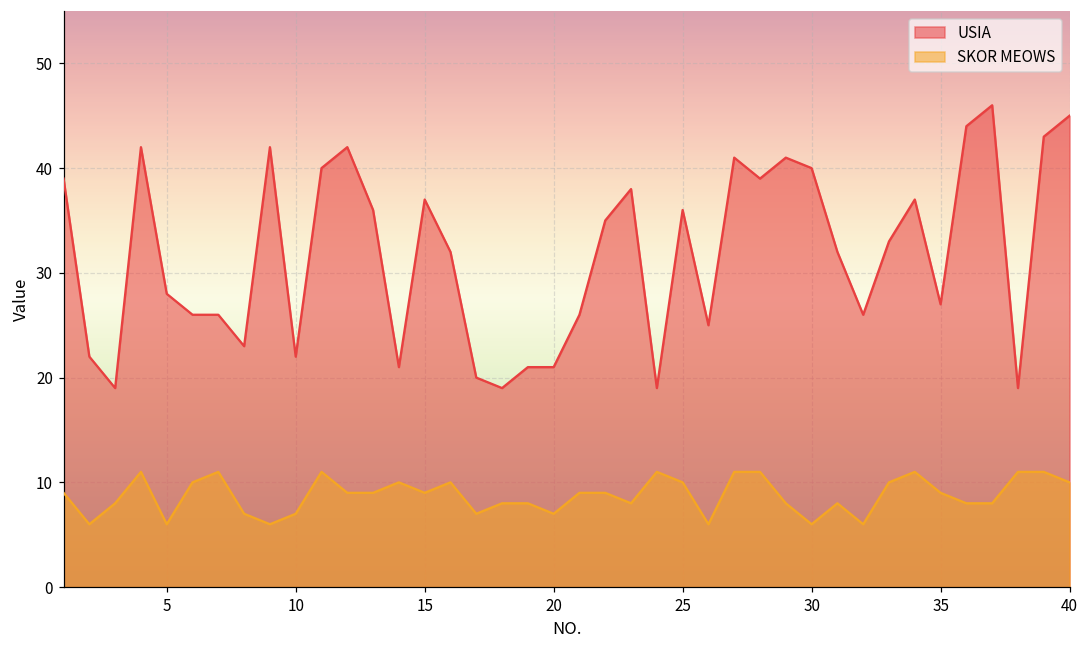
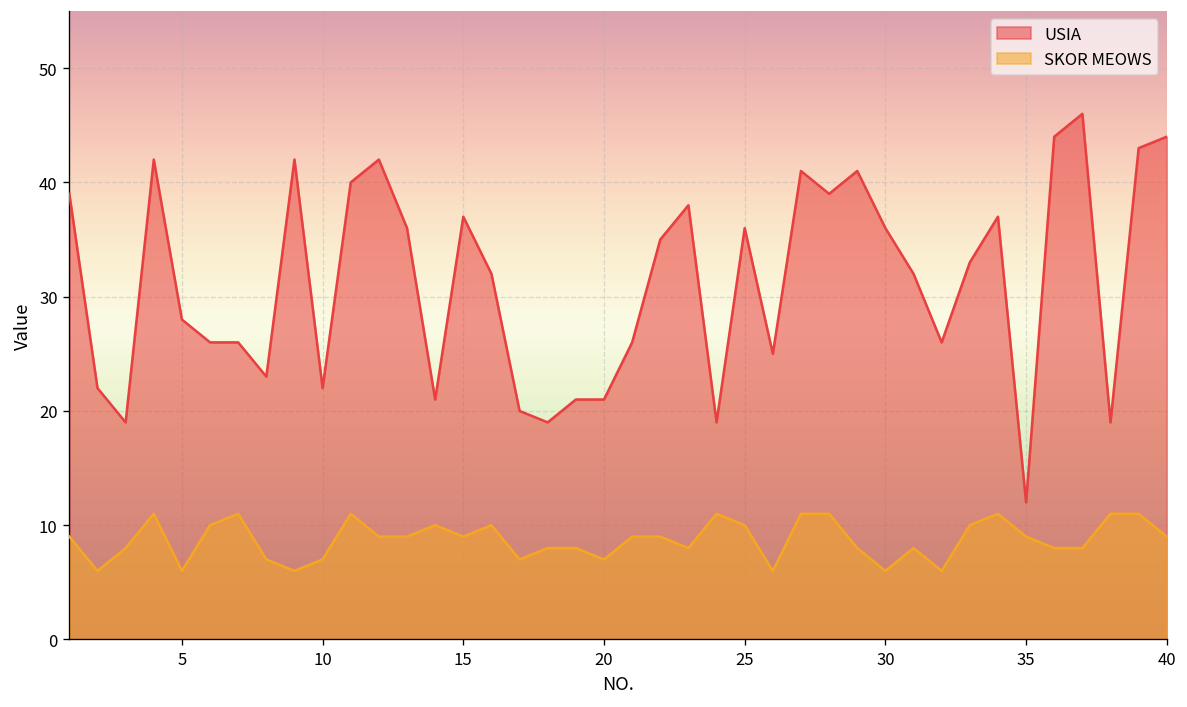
  {
    "USIA": {
      "5": 28,
      "10": 22,
      "15": 37,
      "20": 21,
      "25": 36,
-     "30": 40,
-     "35": 27,
-     "40": 45
+     "30": 36,
+     "35": 12,
+     "40": 44
    },
    "SKOR MEOWS": {
      "5": 6,
      "10": 7,
      "15": 9,
      "20": 7,
      "25": 10,
      "30": 6,
      "35": 9,
-     "40": 10
+     "40": 9
    }
  }
